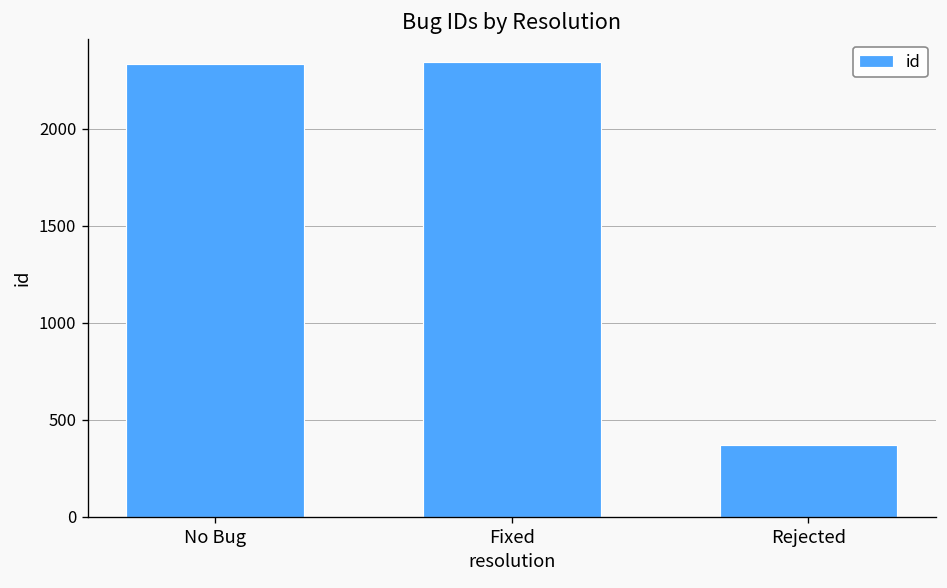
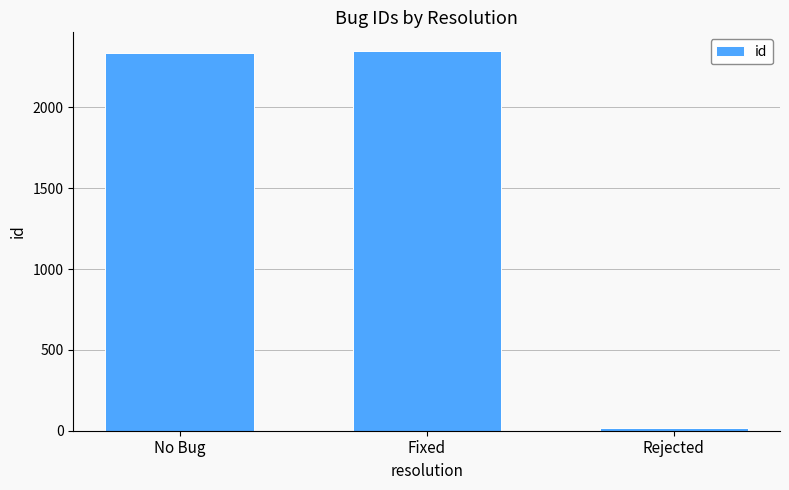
  {
    "No Bug": 2340,
    "Fixed": 2350,
-   "Rejected": 370
+   "Rejected": 20
  }
